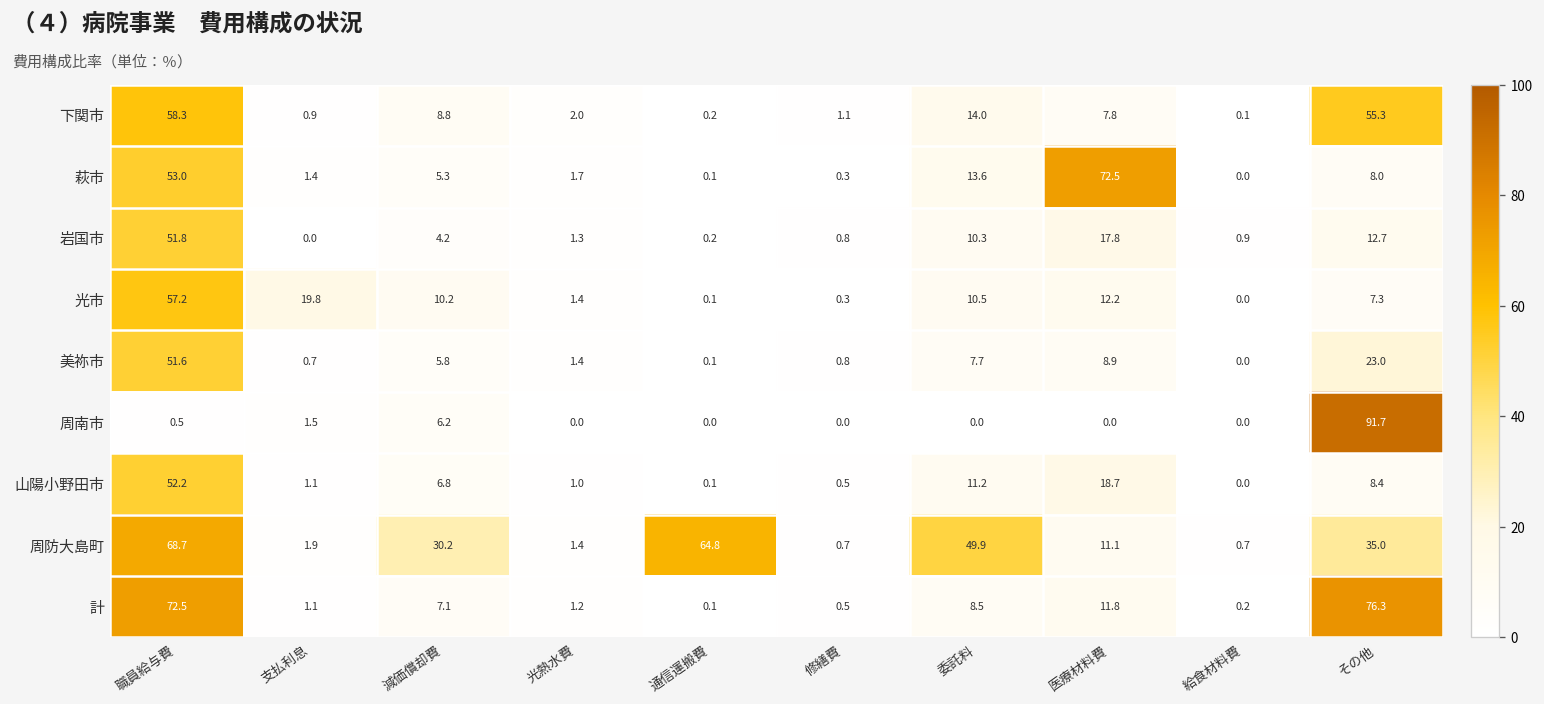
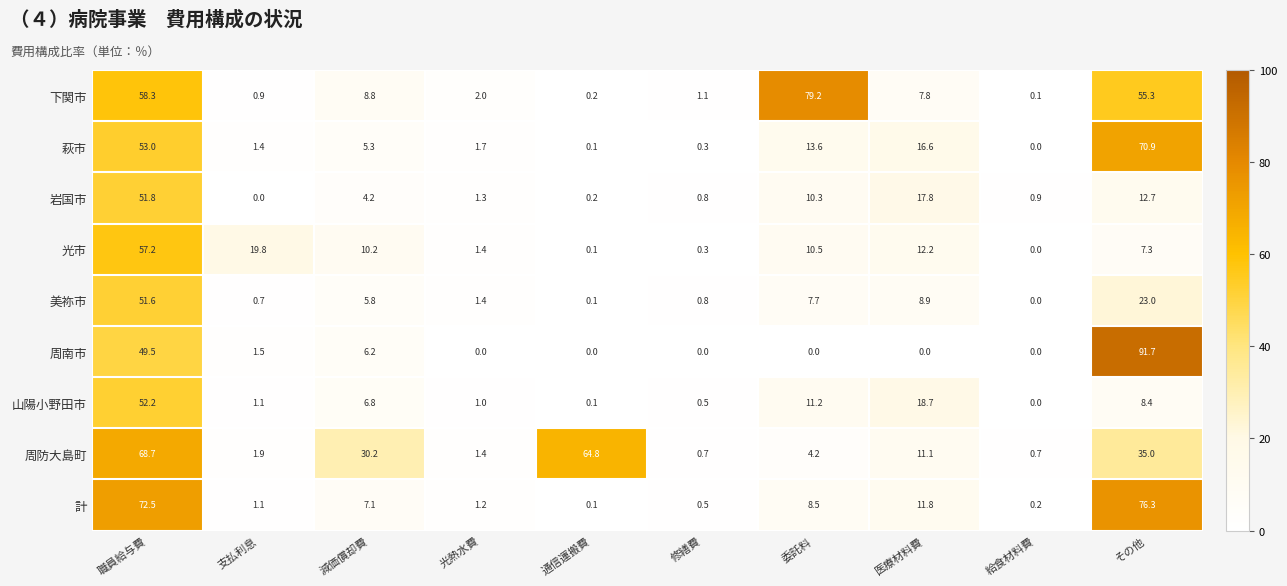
  {
    "下関市": {
      "職員給与費": 58.3,
      "支払利息": 0.9,
      "減価償却費": 8.8,
      "光熱水費": 2.0,
      "通信運搬費": 0.2,
      "修繕費": 1.1,
-     "委託料": 14.0,
+     "委託料": 79.2,
      "医療材料費": 7.8,
      "給食材料費": 0.1,
      "その他": 55.3
    },
    "萩市": {
      "職員給与費": 53.0,
      "支払利息": 1.4,
      "減価償却費": 5.3,
      "光熱水費": 1.7,
      "通信運搬費": 0.1,
      "修繕費": 0.3,
      "委託料": 13.6,
-     "医療材料費": 72.5,
+     "医療材料費": 16.6,
      "給食材料費": 0.0,
-     "その他": 8.0
+     "その他": 70.9
    },
    "岩国市": {
      "職員給与費": 51.8,
      "支払利息": 0.0,
      "減価償却費": 4.2,
      "光熱水費": 1.3,
      "通信運搬費": 0.2,
      "修繕費": 0.8,
      "委託料": 10.3,
      "医療材料費": 17.8,
      "給食材料費": 0.9,
      "その他": 12.7
    },
    "光市": {
      "職員給与費": 57.2,
      "支払利息": 19.8,
      "減価償却費": 10.2,
      "光熱水費": 1.4,
      "通信運搬費": 0.1,
      "修繕費": 0.3,
      "委託料": 10.5,
      "医療材料費": 12.2,
      "給食材料費": 0.0,
      "その他": 7.3
    },
    "美祢市": {
      "職員給与費": 51.6,
      "支払利息": 0.7,
      "減価償却費": 5.8,
      "光熱水費": 1.4,
      "通信運搬費": 0.1,
      "修繕費": 0.8,
      "委託料": 7.7,
      "医療材料費": 8.9,
      "給食材料費": 0.0,
      "その他": 23.0
    },
    "周南市": {
-     "職員給与費": 0.5,
+     "職員給与費": 49.5,
      "支払利息": 1.5,
      "減価償却費": 6.2,
      "光熱水費": 0.0,
      "通信運搬費": 0.0,
      "修繕費": 0.0,
      "委託料": 0.0,
      "医療材料費": 0.0,
      "給食材料費": 0.0,
      "その他": 91.7
    },
    "山陽小野田市": {
      "職員給与費": 52.2,
      "支払利息": 1.1,
      "減価償却費": 6.8,
      "光熱水費": 1.0,
      "通信運搬費": 0.1,
      "修繕費": 0.5,
      "委託料": 11.2,
      "医療材料費": 18.7,
      "給食材料費": 0.0,
      "その他": 8.4
    },
    "周防大島町": {
      "職員給与費": 68.7,
      "支払利息": 1.9,
      "減価償却費": 30.2,
      "光熱水費": 1.4,
      "通信運搬費": 64.8,
      "修繕費": 0.7,
-     "委託料": 49.9,
+     "委託料": 4.2,
      "医療材料費": 11.1,
      "給食材料費": 0.7,
      "その他": 35.0
    },
    "計": {
      "職員給与費": 72.5,
      "支払利息": 1.1,
      "減価償却費": 7.1,
      "光熱水費": 1.2,
      "通信運搬費": 0.1,
      "修繕費": 0.5,
      "委託料": 8.5,
      "医療材料費": 11.8,
      "給食材料費": 0.2,
      "その他": 76.3
    }
  }
